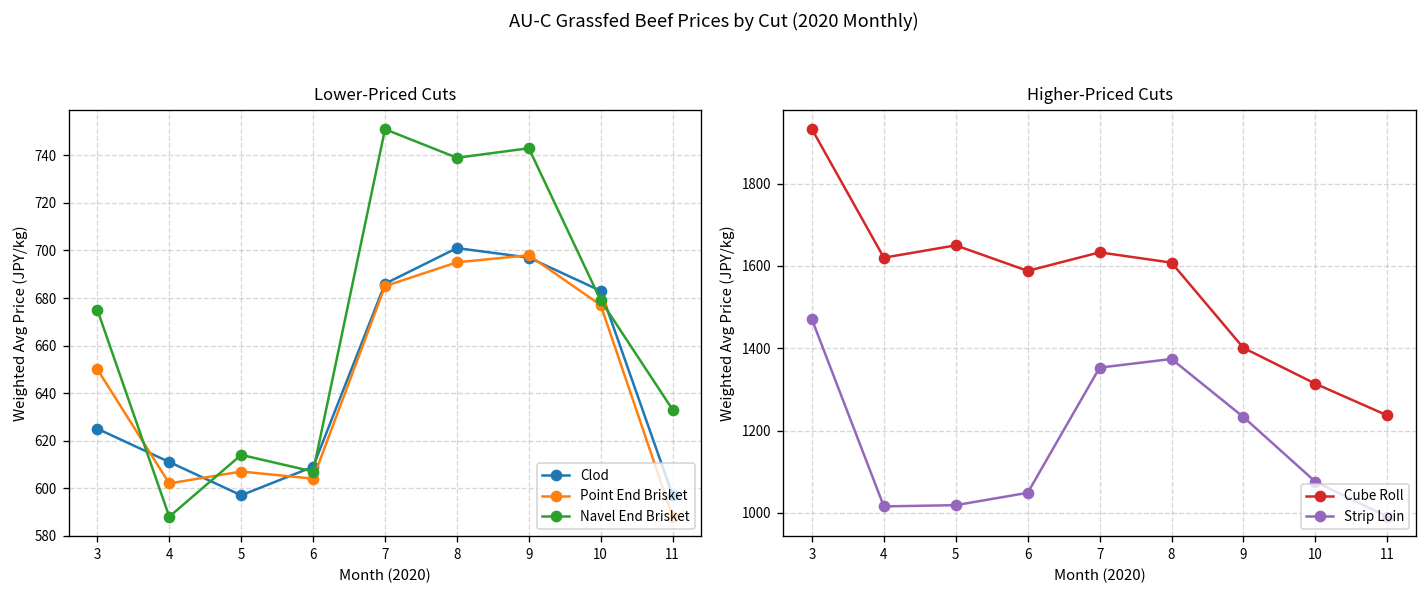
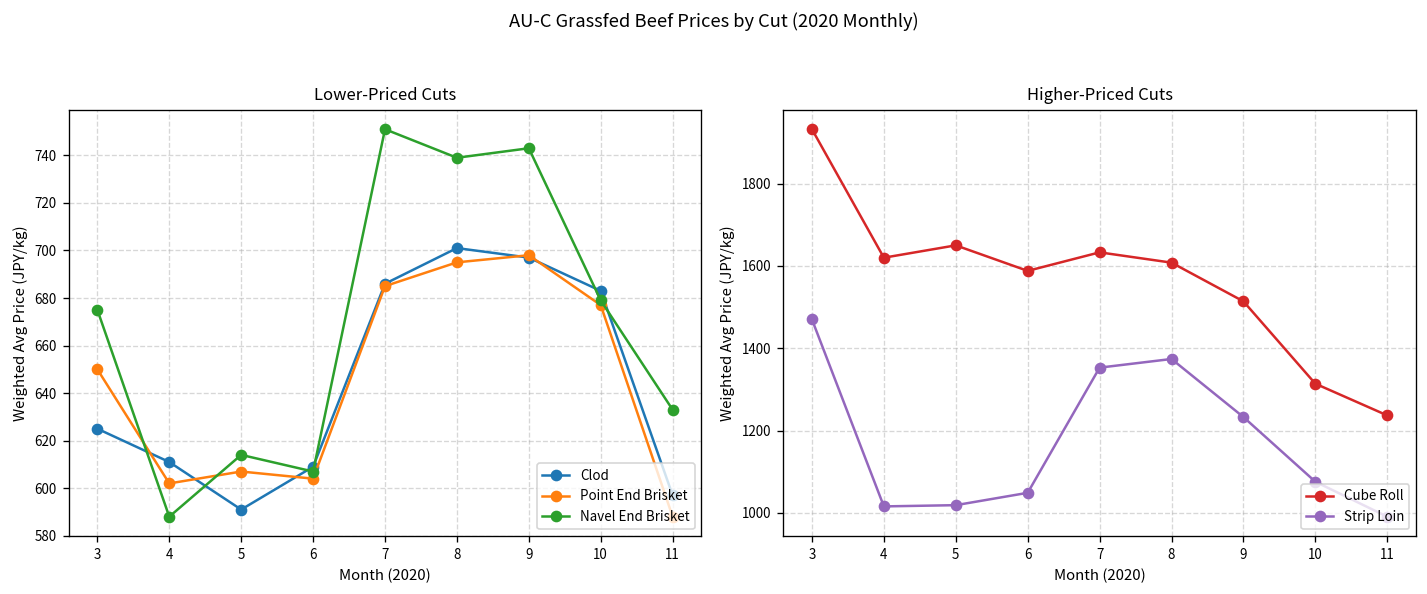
  {
    "Lower-Priced Cuts": {
      "Clod": {
        "3": 625,
        "4": 611,
-       "5": 597,
+       "5": 591,
        "6": 609,
        "8": 701,
        "10": 683
      },
      "Point End Brisket": {
        "3": 650,
        "4": 602,
        "5": 607,
        "6": 604,
        "8": 695,
        "10": 677
      },
      "Navel End Brisket": {
        "3": 675,
        "4": 588,
        "5": 614,
        "6": 607,
        "7": 751,
        "8": 739,
        "9": 743,
        "10": 679,
        "11": 633
      }
    },
    "Higher-Priced Cuts": {
      "Cube Roll": {
        "3": 1930,
        "4": 1620,
        "5": 1650,
        "6": 1590,
        "7": 1630,
        "8": 1610,
-       "9": 1400,
+       "9": 1510,
        "10": 1310,
        "11": 1240
      },
      "Strip Loin": {
        "3": 1470,
        "4": 1020,
        "5": 1020,
        "6": 1050,
        "7": 1350,
        "8": 1370,
        "9": 1230,
        "10": 1080
      }
    }
  }
